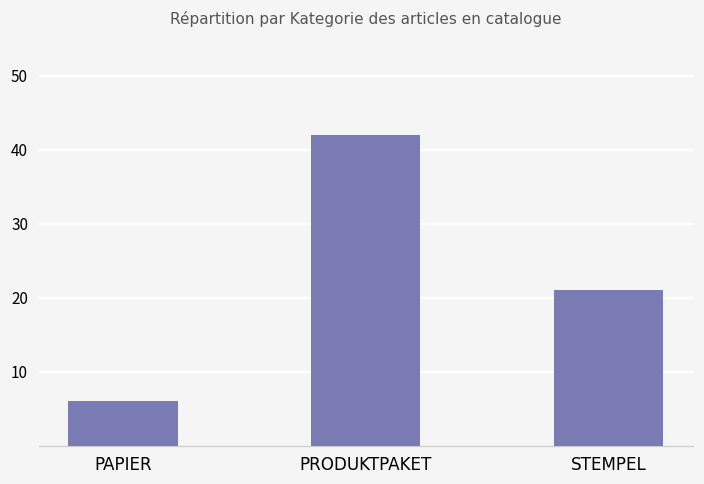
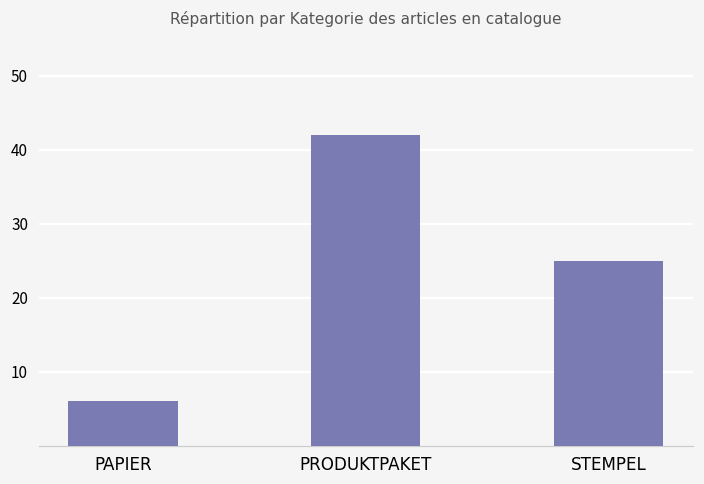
  {
    "PAPIER": 6,
    "PRODUKTPAKET": 42,
-   "STEMPEL": 21
+   "STEMPEL": 25
  }
